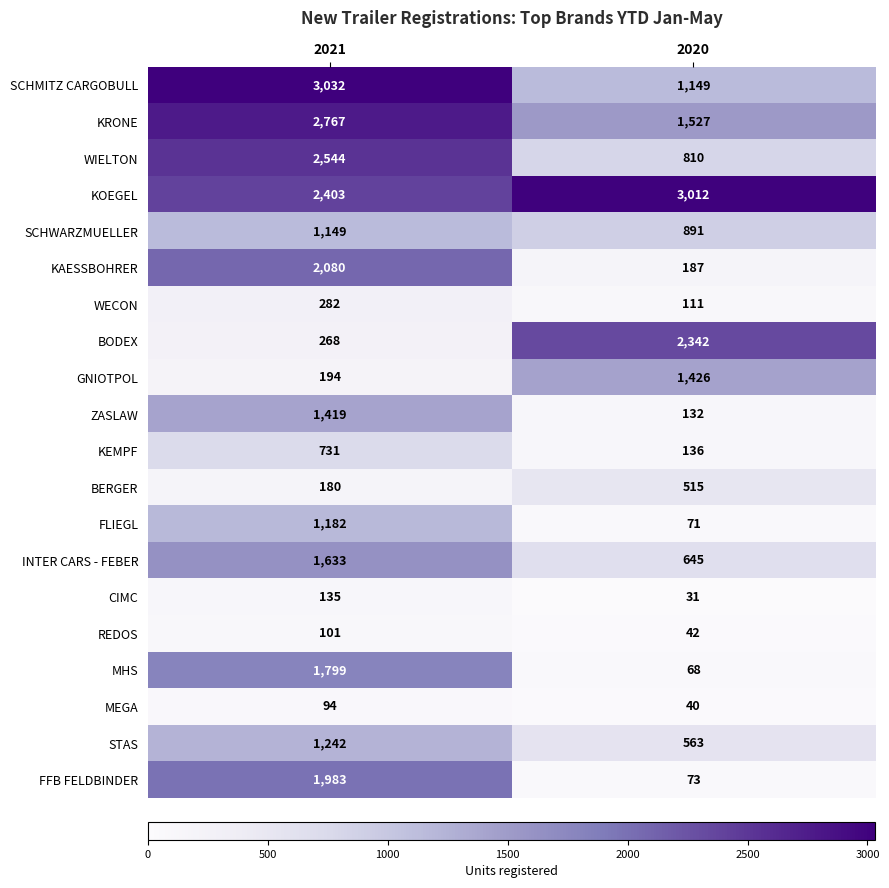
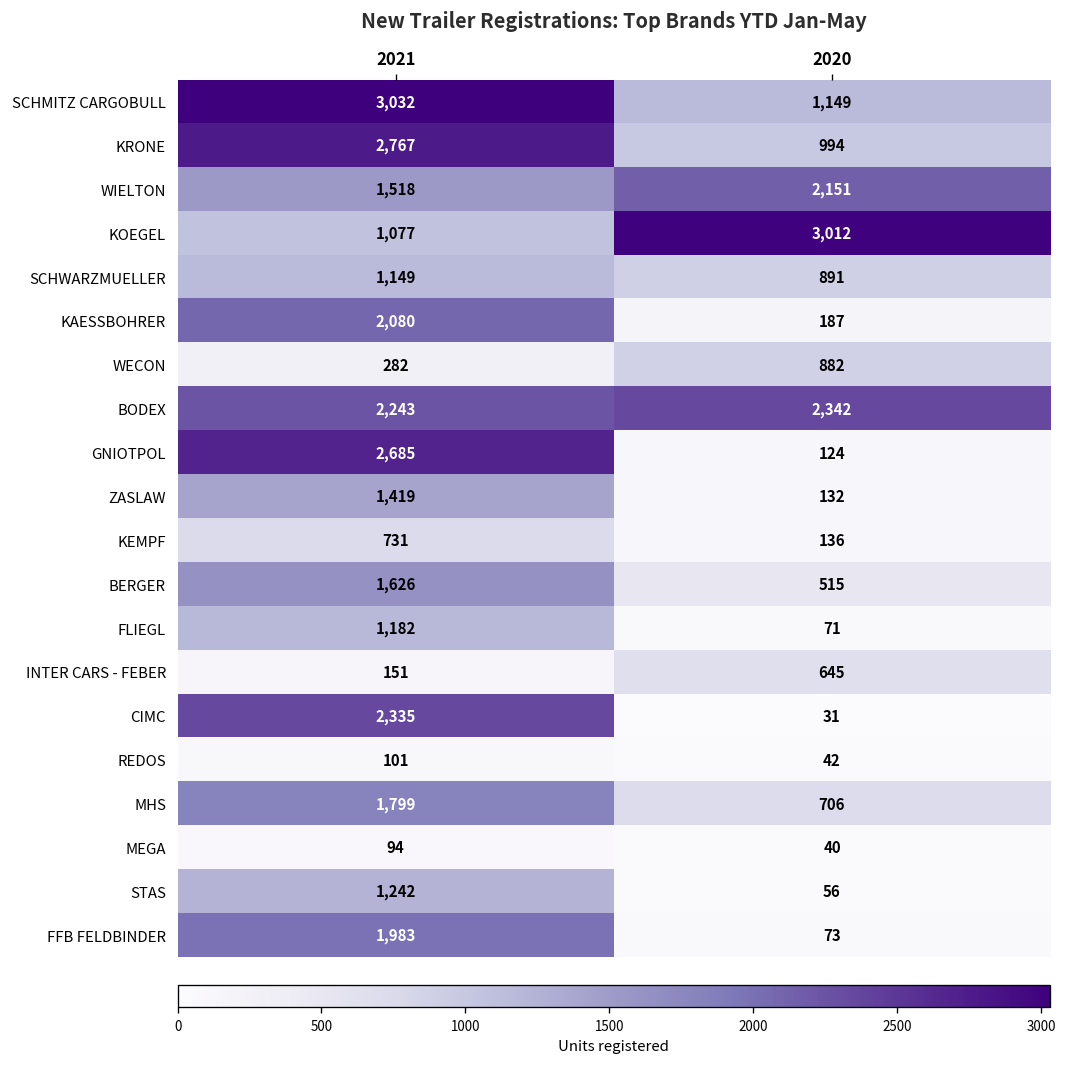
  {
    "SCHMITZ CARGOBULL": {
      "2021": "3,032",
      "2020": "1,149"
    },
    "KRONE": {
      "2021": "2,767",
-     "2020": "1,527"
+     "2020": "994"
    },
    "WIELTON": {
-     "2021": "2,544",
-     "2020": "810"
+     "2021": "1,518",
+     "2020": "2,151"
    },
    "KOEGEL": {
-     "2021": "2,403",
+     "2021": "1,077",
      "2020": "3,012"
    },
    "SCHWARZMUELLER": {
      "2021": "1,149",
      "2020": "891"
    },
    "KAESSBOHRER": {
      "2021": "2,080",
      "2020": "187"
    },
    "WECON": {
      "2021": "282",
-     "2020": "111"
+     "2020": "882"
    },
    "BODEX": {
-     "2021": "268",
+     "2021": "2,243",
      "2020": "2,342"
    },
    "GNIOTPOL": {
-     "2021": "194",
-     "2020": "1,426"
+     "2021": "2,685",
+     "2020": "124"
    },
    "ZASLAW": {
      "2021": "1,419",
      "2020": "132"
    },
    "KEMPF": {
      "2021": "731",
      "2020": "136"
    },
    "BERGER": {
-     "2021": "180",
+     "2021": "1,626",
      "2020": "515"
    },
    "FLIEGL": {
      "2021": "1,182",
      "2020": "71"
    },
    "INTER CARS - FEBER": {
-     "2021": "1,633",
+     "2021": "151",
      "2020": "645"
    },
    "CIMC": {
-     "2021": "135",
+     "2021": "2,335",
      "2020": "31"
    },
    "REDOS": {
      "2021": "101",
      "2020": "42"
    },
    "MHS": {
      "2021": "1,799",
-     "2020": "68"
+     "2020": "706"
    },
    "MEGA": {
      "2021": "94",
      "2020": "40"
    },
    "STAS": {
      "2021": "1,242",
-     "2020": "563"
+     "2020": "56"
    },
    "FFB FELDBINDER": {
      "2021": "1,983",
      "2020": "73"
    }
  }
